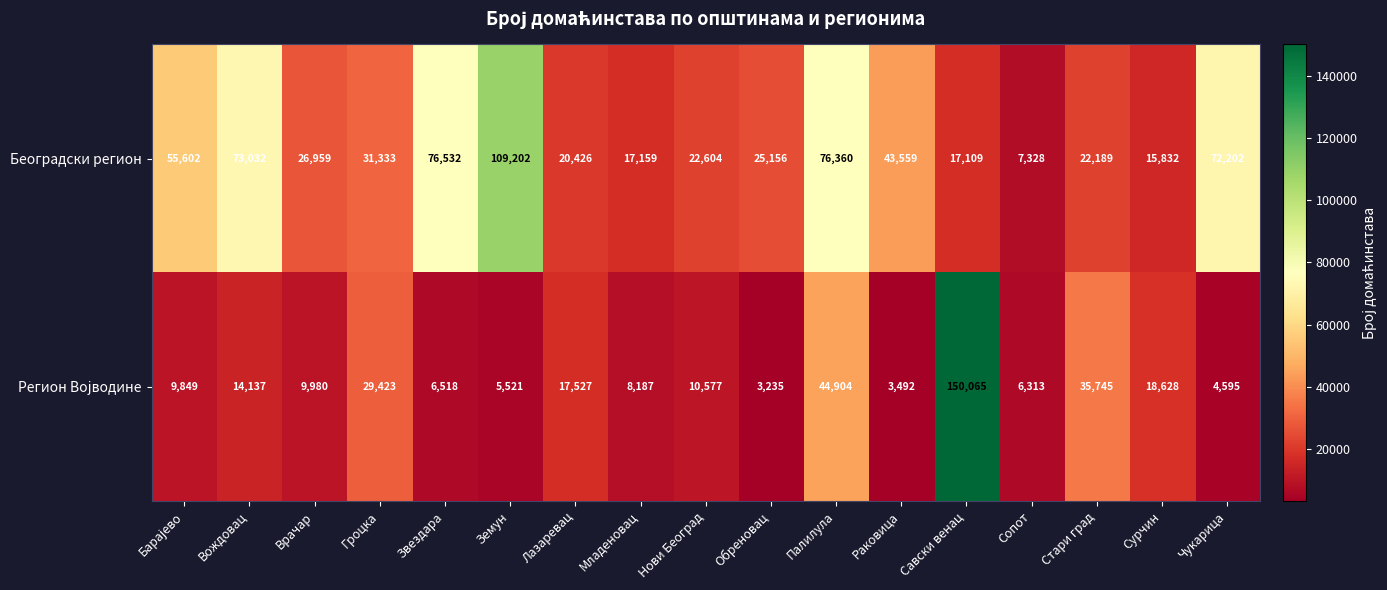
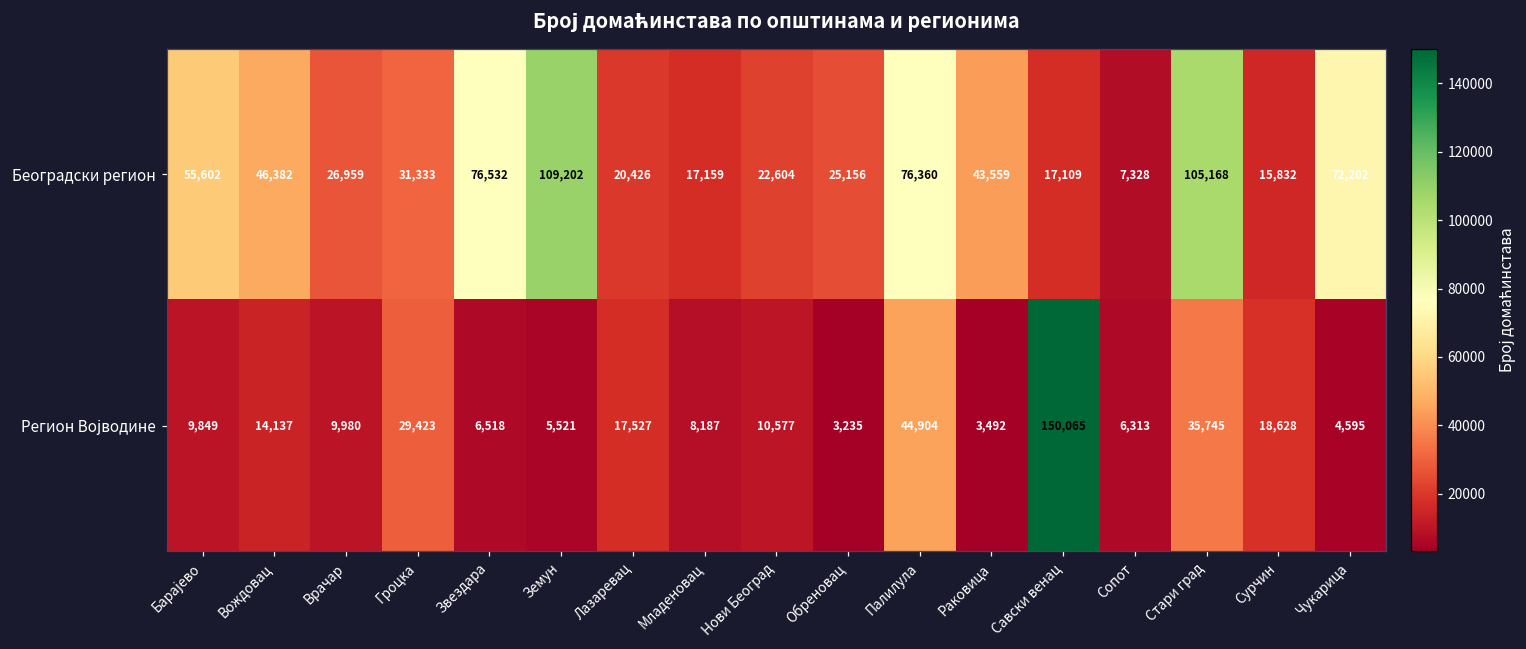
  {
    "Београдски регион": {
      "Барајево": "55,602",
-     "Вождовац": "73,032",
+     "Вождовац": "46,382",
      "Врачар": "26,959",
      "Гроцка": "31,333",
      "Звездара": "76,532",
      "Земун": "109,202",
      "Лазаревац": "20,426",
      "Младеновац": "17,159",
      "Нови Београд": "22,604",
      "Обреновац": "25,156",
      "Палилула": "76,360",
      "Раковица": "43,559",
      "Савски венац": "17,109",
      "Сопот": "7,328",
-     "Стари град": "22,189",
+     "Стари град": "105,168",
      "Сурчин": "15,832",
      "Чукарица": "72,202"
    },
    "Регион Војводине": {
      "Барајево": "9,849",
      "Вождовац": "14,137",
      "Врачар": "9,980",
      "Гроцка": "29,423",
      "Звездара": "6,518",
      "Земун": "5,521",
      "Лазаревац": "17,527",
      "Младеновац": "8,187",
      "Нови Београд": "10,577",
      "Обреновац": "3,235",
      "Палилула": "44,904",
      "Раковица": "3,492",
      "Савски венац": "150,065",
      "Сопот": "6,313",
      "Стари град": "35,745",
      "Сурчин": "18,628",
      "Чукарица": "4,595"
    }
  }
